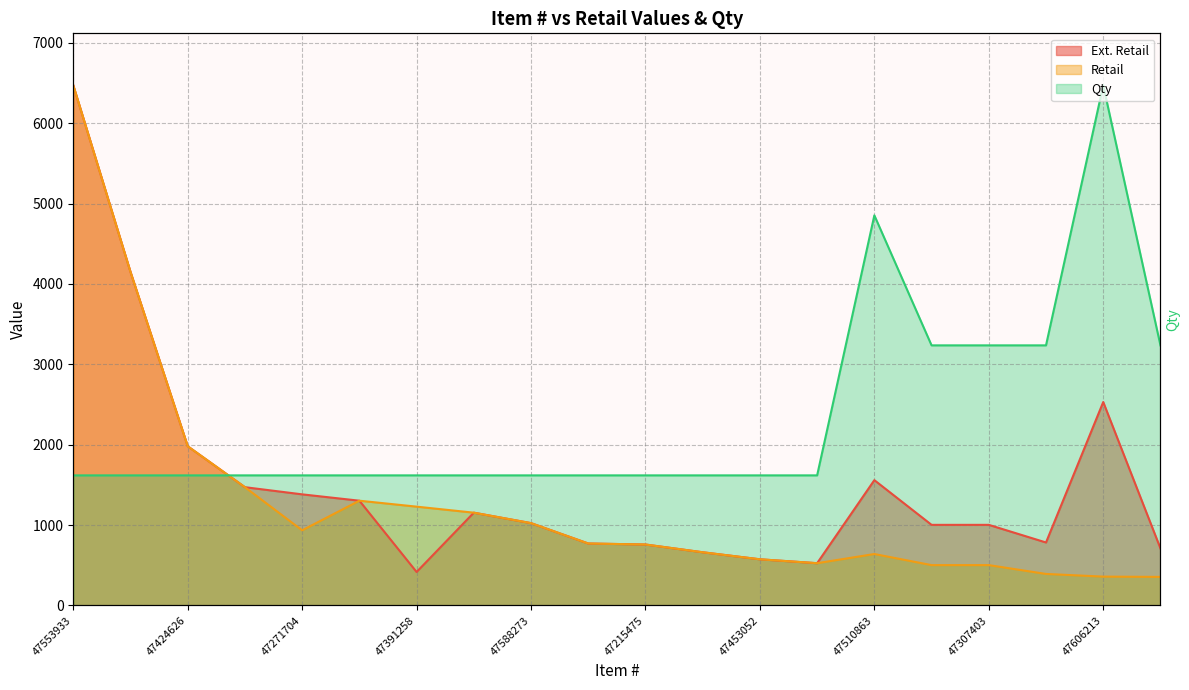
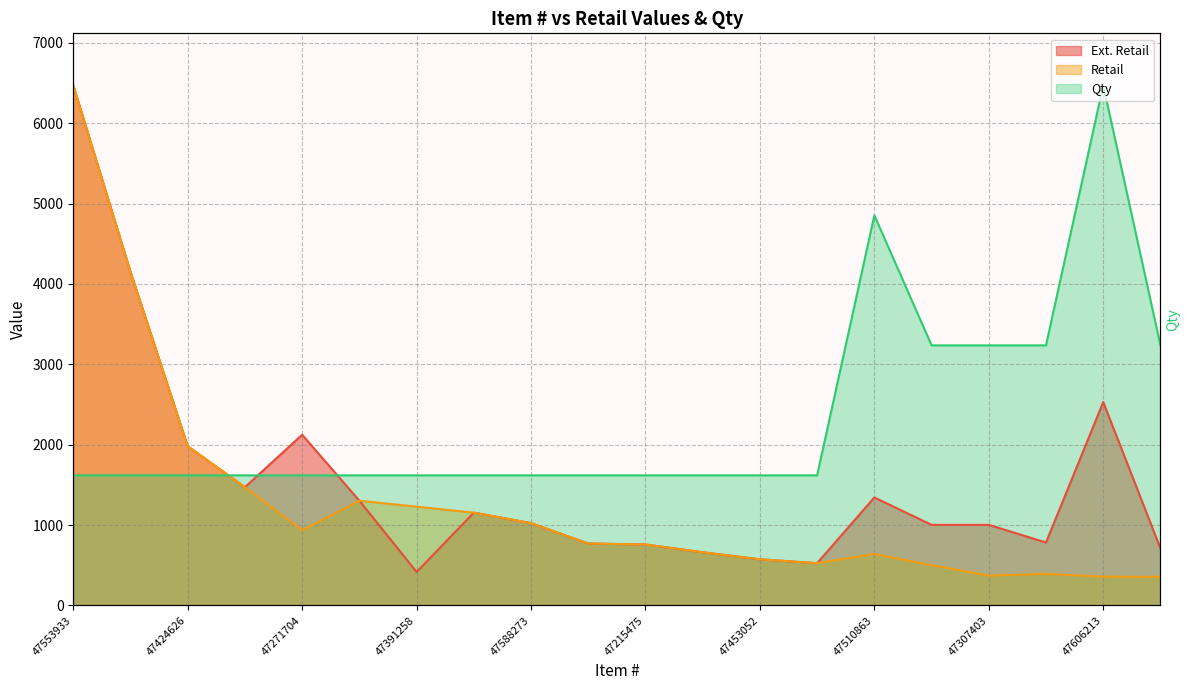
  {
    "Ext. Retail": {
-     "47271704": 1400,
+     "47271704": 2100,
      "47391258": 400,
-     "47510863": 1600,
+     "47510863": 1300,
      "47307403": 1000,
      "47606213": 2500
    },
    "Retail": {
      "47271704": 900,
      "47391258": 1200,
      "47510863": 600,
-     "47307403": 500,
+     "47307403": 400,
      "47606213": 400
    },
    "Qty": {
      "47553933": 1600,
      "47424626": 1600,
      "47271704": 1600,
      "47391258": 1600,
      "47588273": 1600,
      "47215475": 1600,
      "47453052": 1600,
      "47510863": 4900,
      "47307403": 3200
    }
  }
